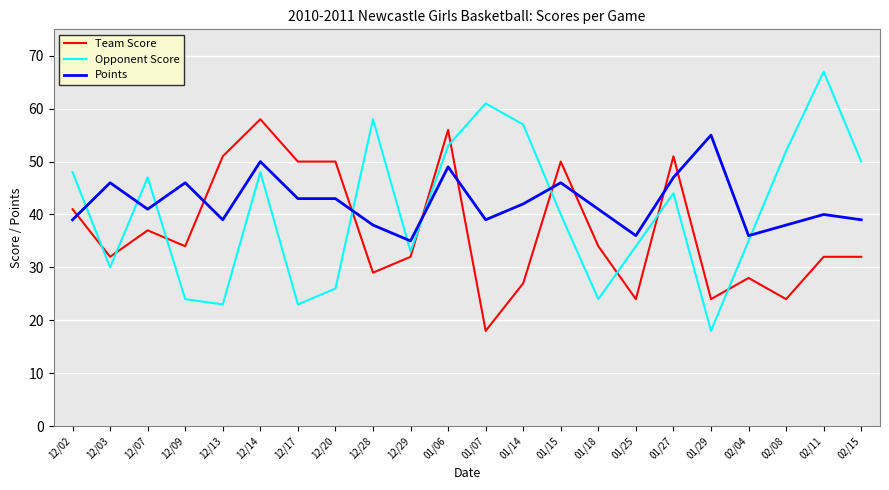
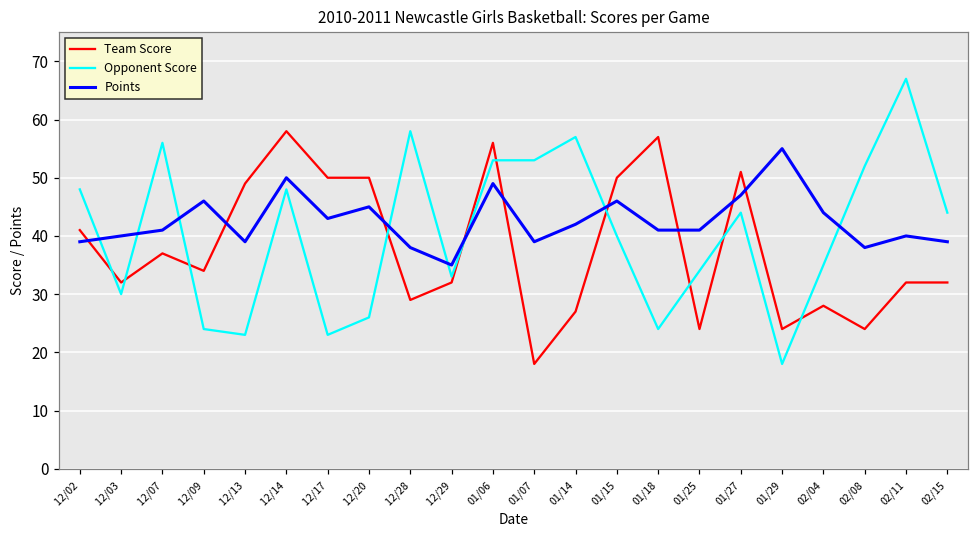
  {
    "Team Score": {
      "12/02": 41,
      "12/03": 32,
      "12/07": 37,
      "12/09": 34,
-     "12/13": 51,
+     "12/13": 49,
      "12/14": 58,
      "12/17": 50,
      "12/20": 50,
      "12/28": 29,
      "12/29": 32,
      "01/06": 56,
      "01/07": 18,
      "01/14": 27,
      "01/15": 50,
-     "01/18": 34,
+     "01/18": 57,
      "01/25": 24,
      "01/27": 51,
      "01/29": 24,
      "02/04": 28,
      "02/08": 24,
      "02/11": 32,
      "02/15": 32
    },
    "Opponent Score": {
      "12/02": 48,
      "12/03": 30,
-     "12/07": 47,
+     "12/07": 56,
      "12/09": 24,
      "12/13": 23,
      "12/14": 48,
      "12/17": 23,
      "12/20": 26,
      "12/28": 58,
      "12/29": 33,
      "01/06": 53,
-     "01/07": 61,
+     "01/07": 53,
      "01/14": 57,
      "01/15": 40,
      "01/18": 24,
      "01/25": 34,
      "01/27": 44,
      "01/29": 18,
      "02/04": 35,
      "02/08": 52,
      "02/11": 67,
-     "02/15": 50
+     "02/15": 44
    },
    "Points": {
      "12/02": 39,
-     "12/03": 46,
+     "12/03": 40,
      "12/07": 41,
      "12/09": 46,
      "12/13": 39,
      "12/14": 50,
      "12/17": 43,
-     "12/20": 43,
+     "12/20": 45,
      "12/28": 38,
      "12/29": 35,
      "01/06": 49,
      "01/07": 39,
      "01/14": 42,
      "01/15": 46,
      "01/18": 41,
-     "01/25": 36,
+     "01/25": 41,
      "01/27": 47,
      "01/29": 55,
-     "02/04": 36,
+     "02/04": 44,
      "02/08": 38,
      "02/11": 40,
      "02/15": 39
    }
  }
